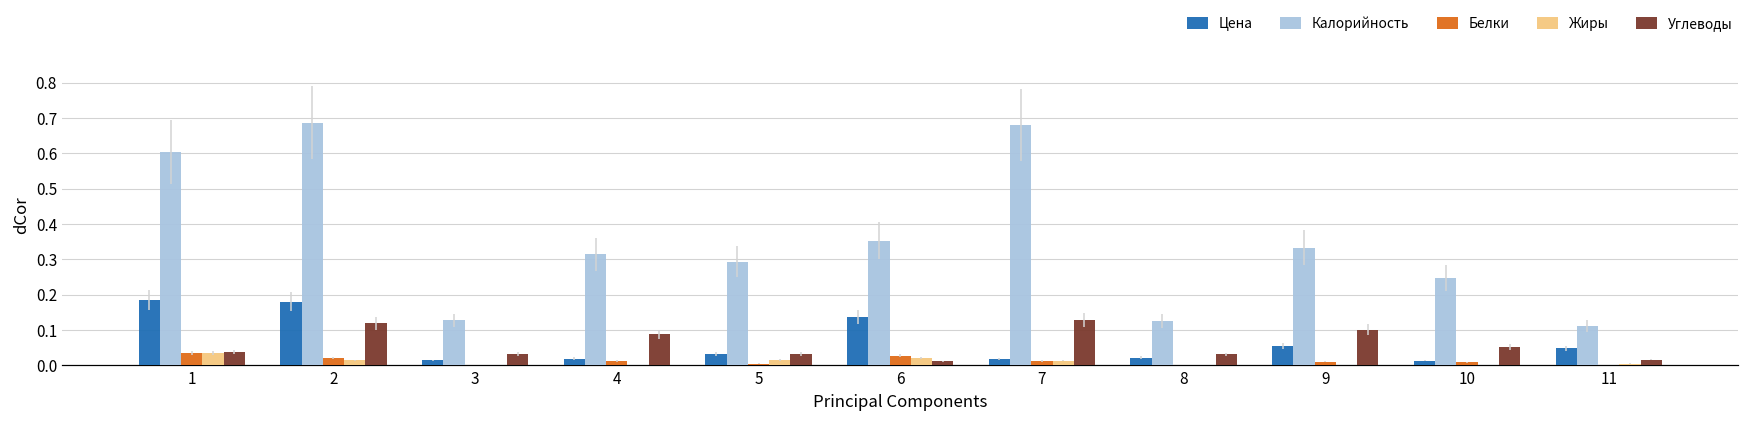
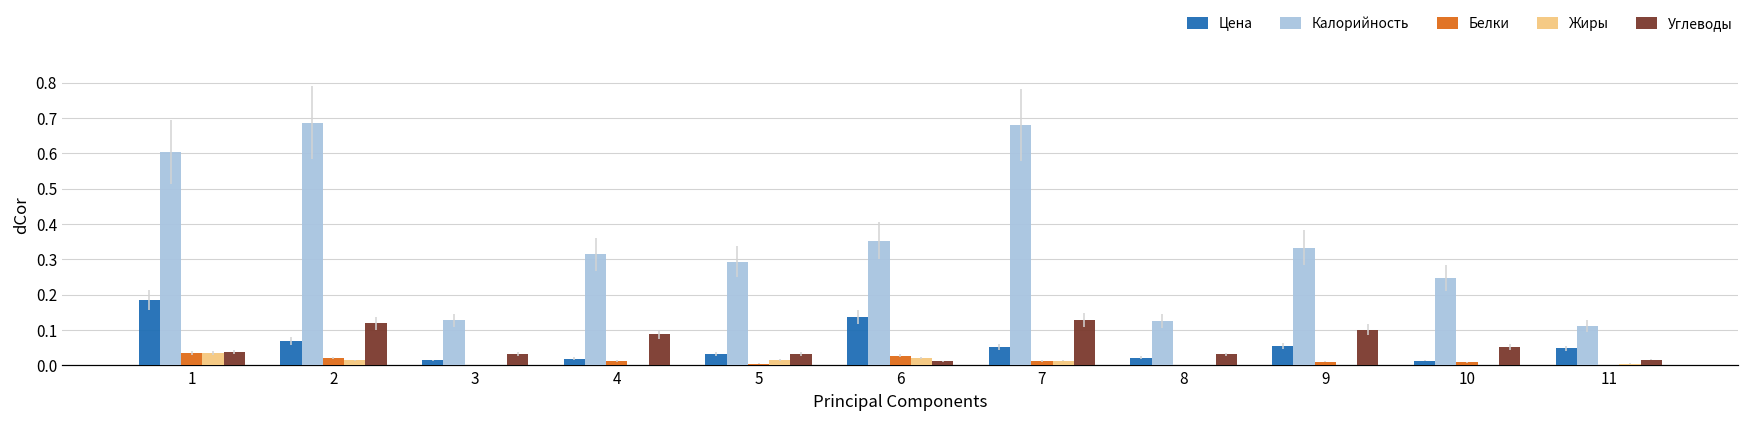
  {
    "Цена": {
      "1": 0.19,
-     "2": 0.18,
+     "2": 0.07,
      "3": 0.01,
      "4": 0.02,
      "5": 0.03,
      "6": 0.14,
-     "7": 0.02,
+     "7": 0.05,
      "8": 0.02,
      "9": 0.05,
      "10": 0.01,
      "11": 0.05
    },
    "Калорийность": {
      "1": 0.60,
      "2": 0.69,
      "3": 0.13,
      "4": 0.31,
      "5": 0.29,
      "6": 0.35,
      "7": 0.68,
      "8": 0.13,
      "9": 0.33,
      "10": 0.25,
      "11": 0.11
    },
    "Белки": {
      "1": 0.03,
      "2": 0.02,
      "3": 0.00,
      "4": 0.01,
      "6": 0.03,
      "7": 0.01,
      "8": 0.00,
      "9": 0.01,
      "10": 0.01
    },
    "Жиры": {
      "1": 0.03,
      "2": 0.01,
      "3": 0.00,
      "5": 0.02,
      "6": 0.02,
      "7": 0.01,
      "8": 0.00
    },
    "Углеводы": {
      "1": 0.04,
      "2": 0.12,
      "3": 0.03,
      "4": 0.09,
      "5": 0.03,
      "6": 0.01,
      "7": 0.13,
      "8": 0.03,
      "9": 0.10,
      "10": 0.05,
      "11": 0.02
    }
  }
